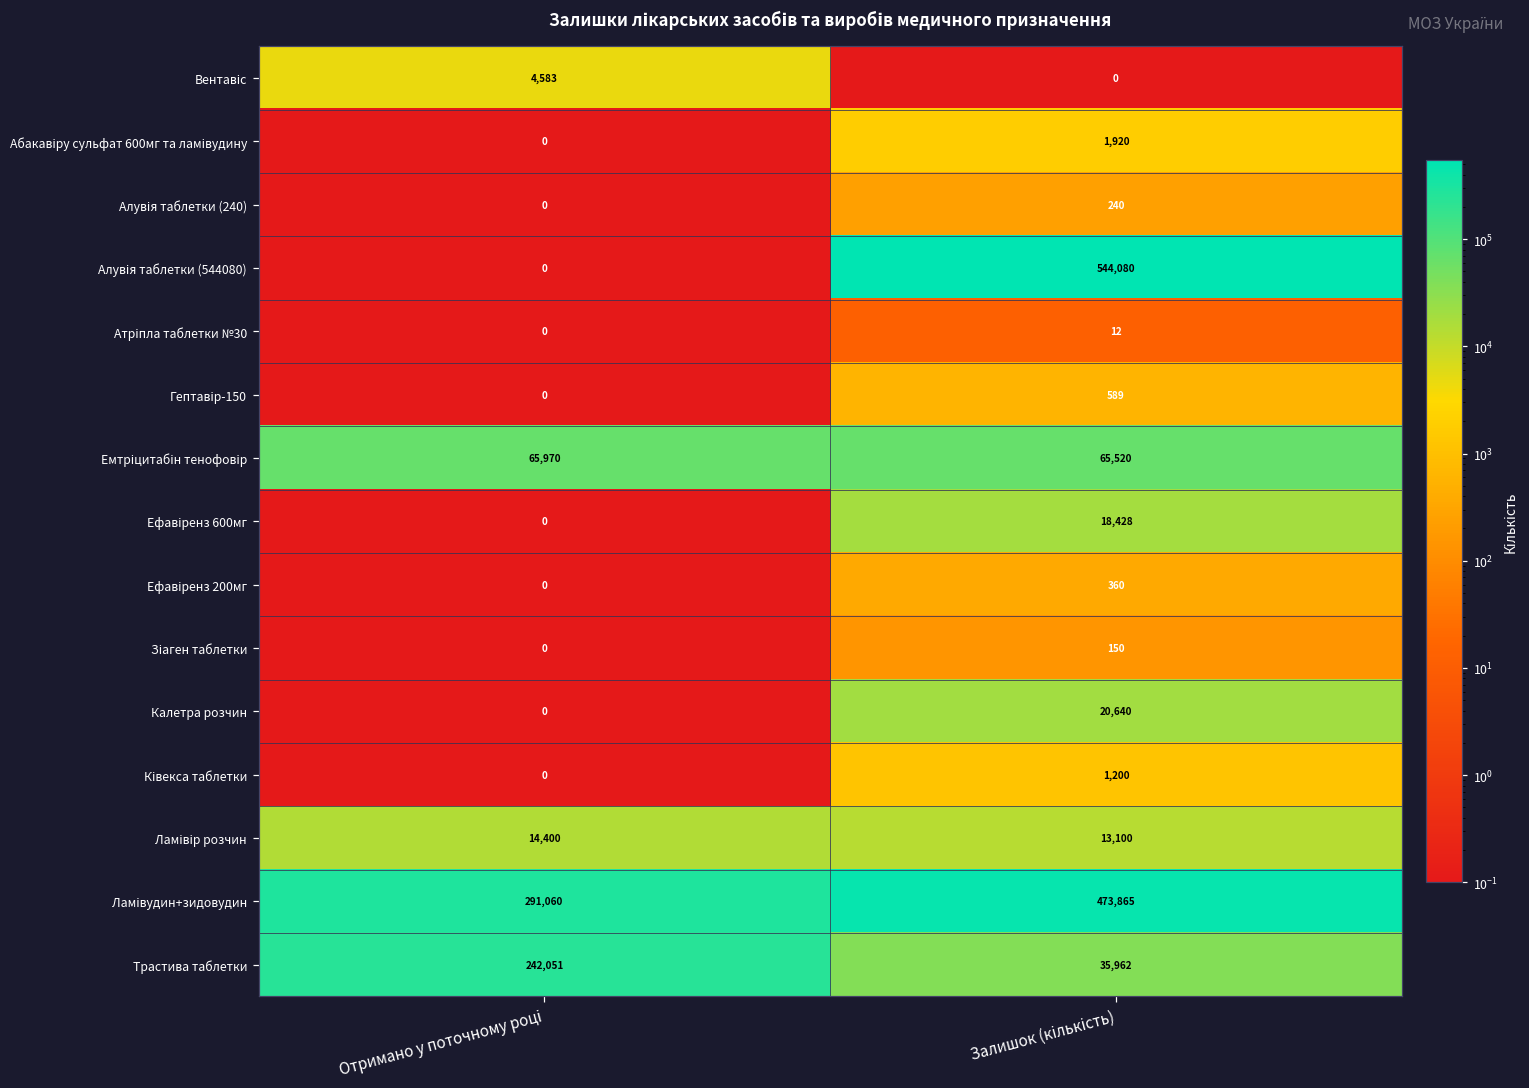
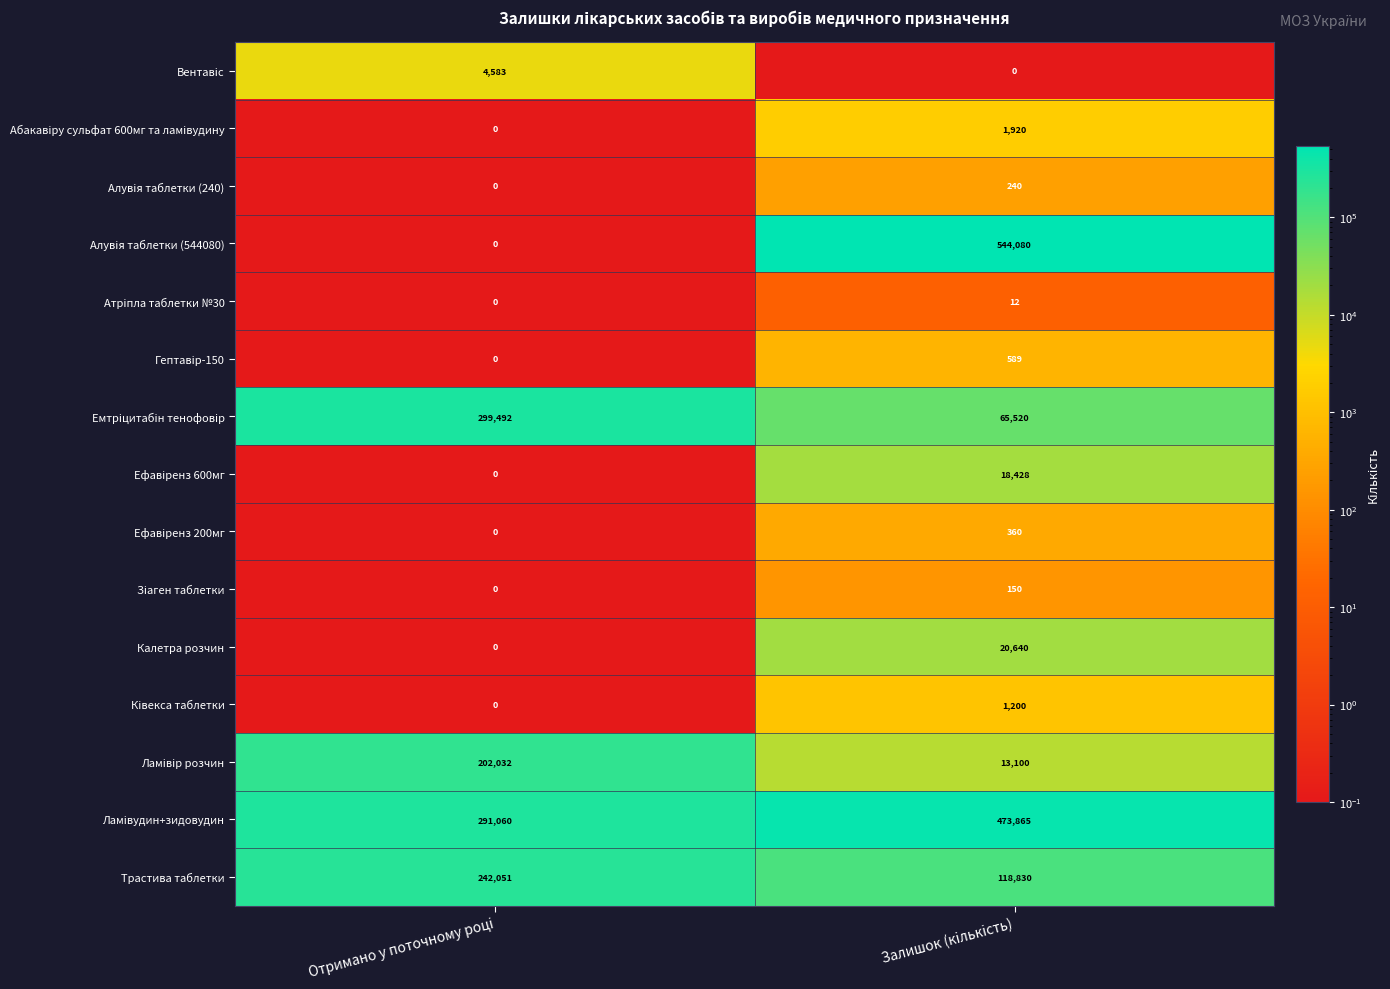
  {
    "Вентавіс": {
      "Отримано у поточному році": "4,583",
      "Залишок (кількість)": "0"
    },
    "Абакавіру сульфат 600мг та ламівудину": {
      "Отримано у поточному році": "0",
      "Залишок (кількість)": "1,920"
    },
    "Алувія таблетки (240)": {
      "Отримано у поточному році": "0",
      "Залишок (кількість)": "240"
    },
    "Алувія таблетки (544080)": {
      "Отримано у поточному році": "0",
      "Залишок (кількість)": "544,080"
    },
    "Атріпла таблетки №30": {
      "Отримано у поточному році": "0",
      "Залишок (кількість)": "12"
    },
    "Гептавір-150": {
      "Отримано у поточному році": "0",
      "Залишок (кількість)": "589"
    },
    "Емтріцитабін тенофовір": {
-     "Отримано у поточному році": "65,970",
+     "Отримано у поточному році": "299,492",
      "Залишок (кількість)": "65,520"
    },
    "Ефавіренз 600мг": {
      "Отримано у поточному році": "0",
      "Залишок (кількість)": "18,428"
    },
    "Ефавіренз 200мг": {
      "Отримано у поточному році": "0",
      "Залишок (кількість)": "360"
    },
    "Зіаген таблетки": {
      "Отримано у поточному році": "0",
      "Залишок (кількість)": "150"
    },
    "Калетра розчин": {
      "Отримано у поточному році": "0",
      "Залишок (кількість)": "20,640"
    },
    "Ківекса таблетки": {
      "Отримано у поточному році": "0",
      "Залишок (кількість)": "1,200"
    },
    "Ламівір розчин": {
-     "Отримано у поточному році": "14,400",
+     "Отримано у поточному році": "202,032",
      "Залишок (кількість)": "13,100"
    },
    "Ламівудин+зидовудин": {
      "Отримано у поточному році": "291,060",
      "Залишок (кількість)": "473,865"
    },
    "Трастива таблетки": {
      "Отримано у поточному році": "242,051",
-     "Залишок (кількість)": "35,962"
+     "Залишок (кількість)": "118,830"
    }
  }
